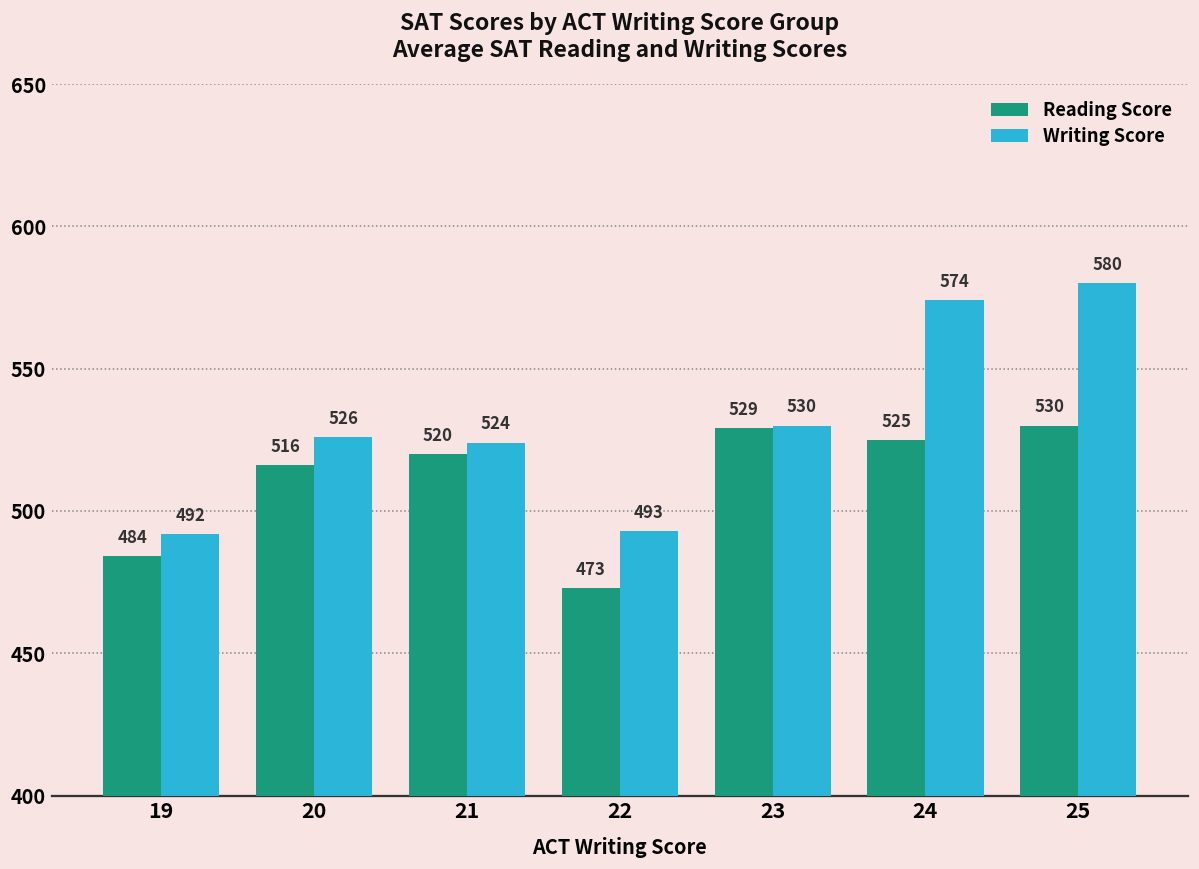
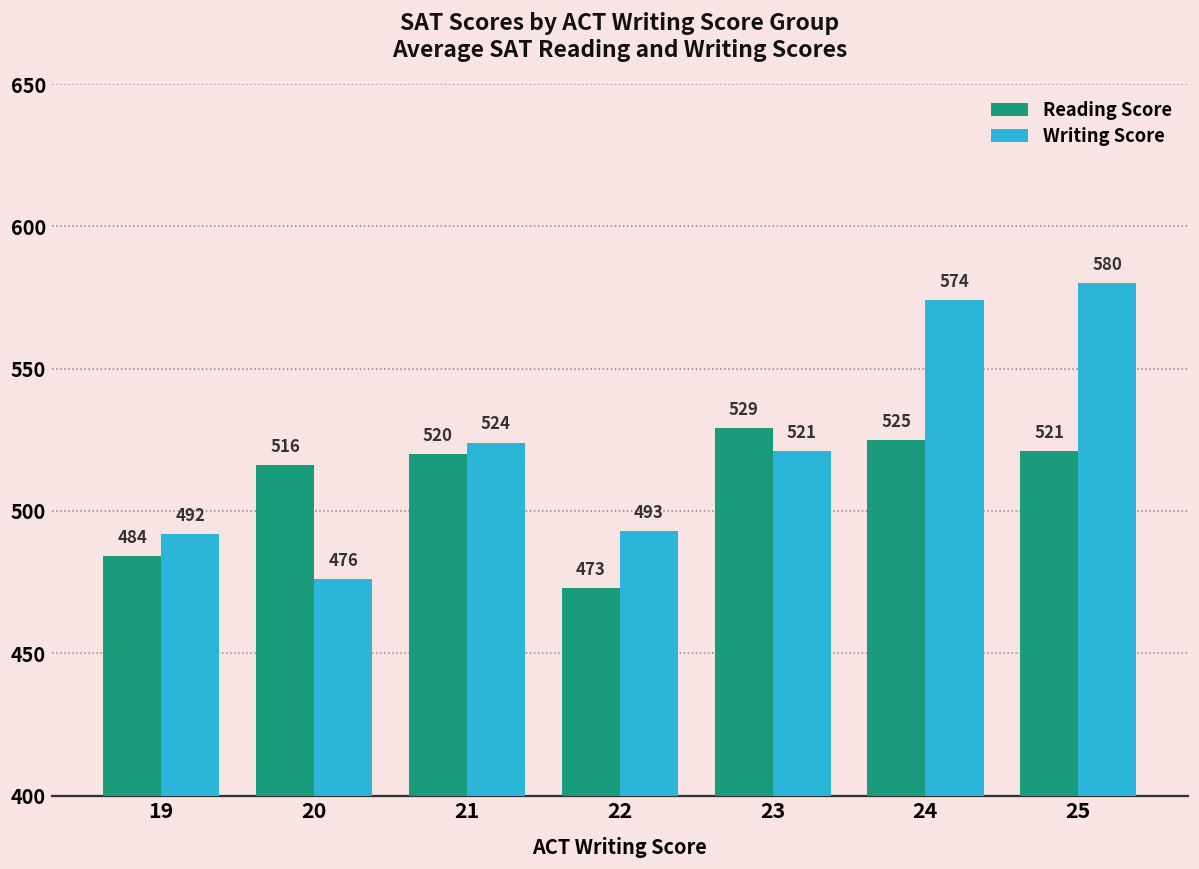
  {
    "Reading Score": {
      "19": 484,
      "20": 516,
      "21": 520,
      "22": 473,
      "23": 529,
      "24": 525,
-     "25": 530
+     "25": 521
    },
    "Writing Score": {
      "19": 492,
-     "20": 526,
+     "20": 476,
      "21": 524,
      "22": 493,
-     "23": 530,
+     "23": 521,
      "24": 574,
      "25": 580
    }
  }
